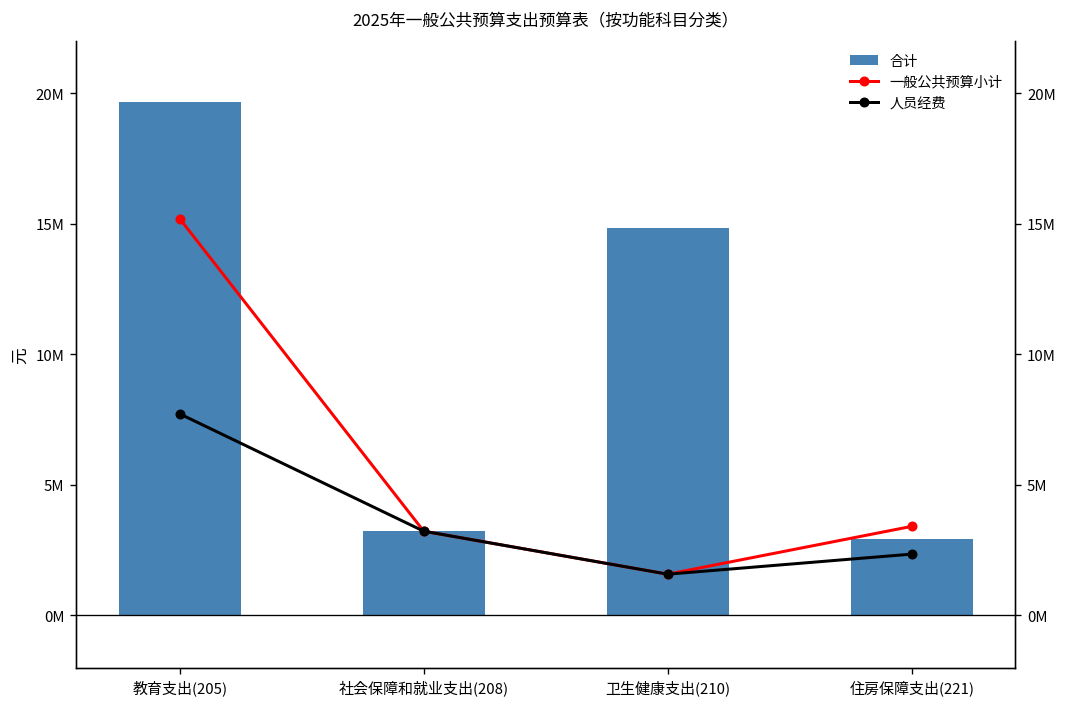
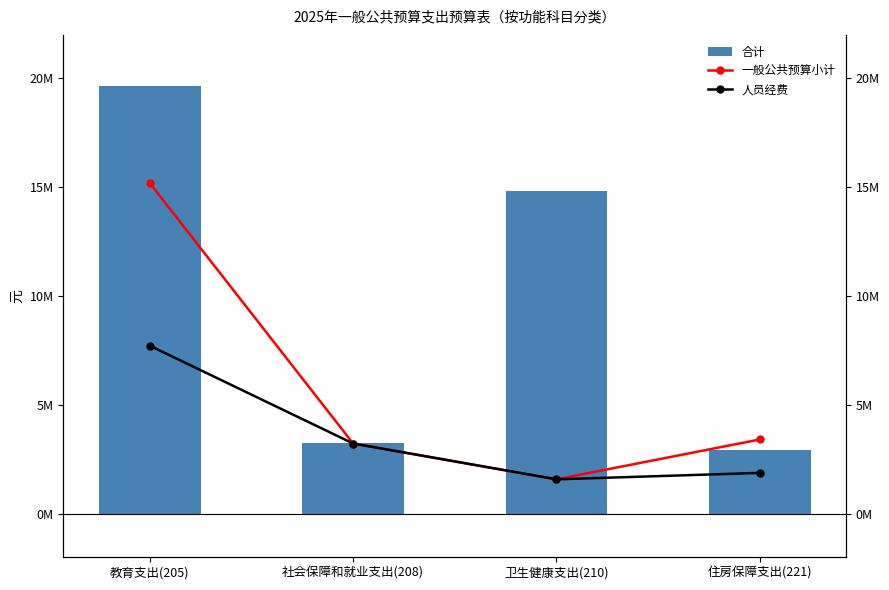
  {
    "合计": {
      "教育支出(205)": 19700000,
      "社会保障和就业支出(208)": 3200000,
      "卫生健康支出(210)": 14800000,
      "住房保障支出(221)": 2900000
    },
    "一般公共预算小计": {
      "教育支出(205)": 15200000,
      "住房保障支出(221)": 3400000
    },
    "人员经费": {
      "教育支出(205)": 7700000,
-     "住房保障支出(221)": 2300000
+     "住房保障支出(221)": 1900000
    }
  }
